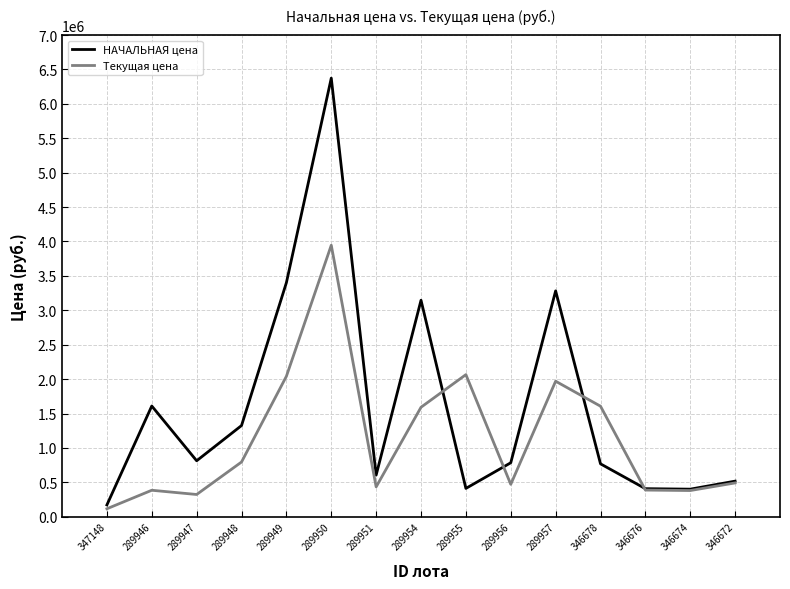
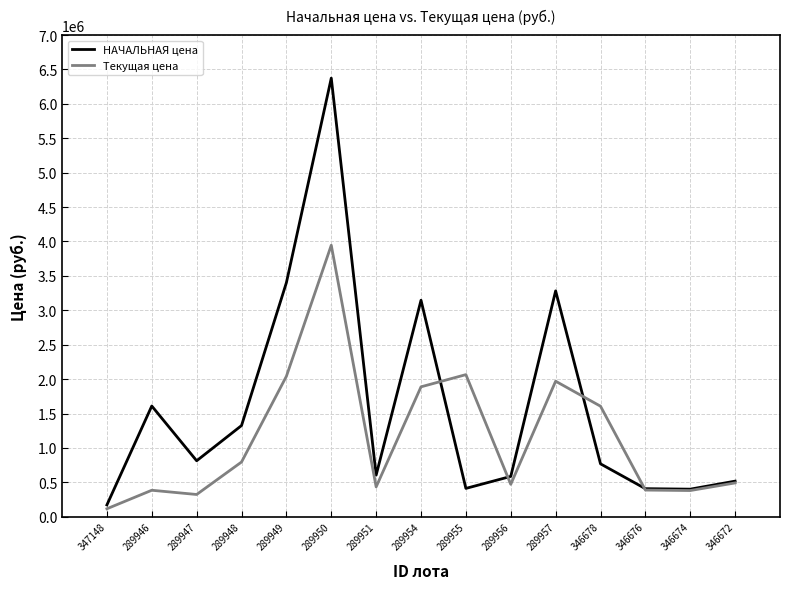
  {
    "НАЧАЛЬНАЯ цена": {
      "347148": 200000,
      "289946": 1600000,
      "289947": 800000,
      "289948": 1300000,
      "289949": 3400000,
      "289950": 6400000,
      "289951": 600000,
      "289954": 3100000,
      "289955": 400000,
-     "289956": 800000,
+     "289956": 600000,
      "289957": 3300000,
      "346678": 800000
    },
    "Текущая цена": {
      "347148": 100000,
      "289946": 400000,
      "289947": 300000,
      "289948": 800000,
      "289949": 2000000,
      "289950": 3900000,
      "289951": 400000,
-     "289954": 1600000,
+     "289954": 1900000,
      "289955": 2100000,
      "289956": 500000,
      "289957": 2000000,
      "346678": 1600000
    }
  }
